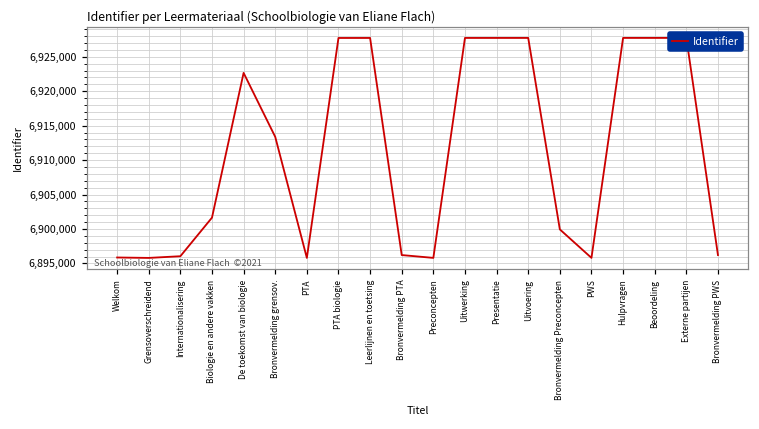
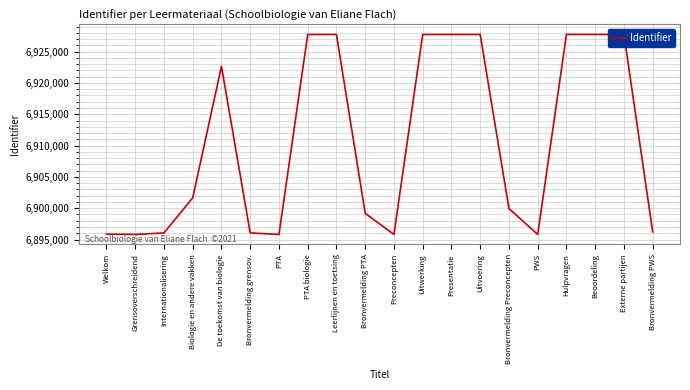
  {
    "Internationalisering": "6,896,000",
    "Biologie en andere vakken": "6,902,000",
    "De toekomst van biologie": "6,923,000",
-   "Bronvermelding grensov.": "6,913,000",
+   "Bronvermelding grensov.": "6,896,000",
    "PTA": "6,896,000",
    "PTA biologie": "6,928,000",
    "Leerlijnen en toetsing": "6,928,000",
-   "Bronvermelding PTA": "6,896,000",
+   "Bronvermelding PTA": "6,899,000",
    "Preconcepten": "6,896,000",
    "Uitwerking": "6,928,000",
    "Presentatie": "6,928,000",
    "Uitvoering": "6,928,000",
    "Bronvermelding Preconcepten": "6,900,000",
    "PWS": "6,896,000",
    "Hulpvragen": "6,928,000",
    "Beoordeling": "6,928,000",
    "Bronvermelding PWS": "6,896,000"
  }
